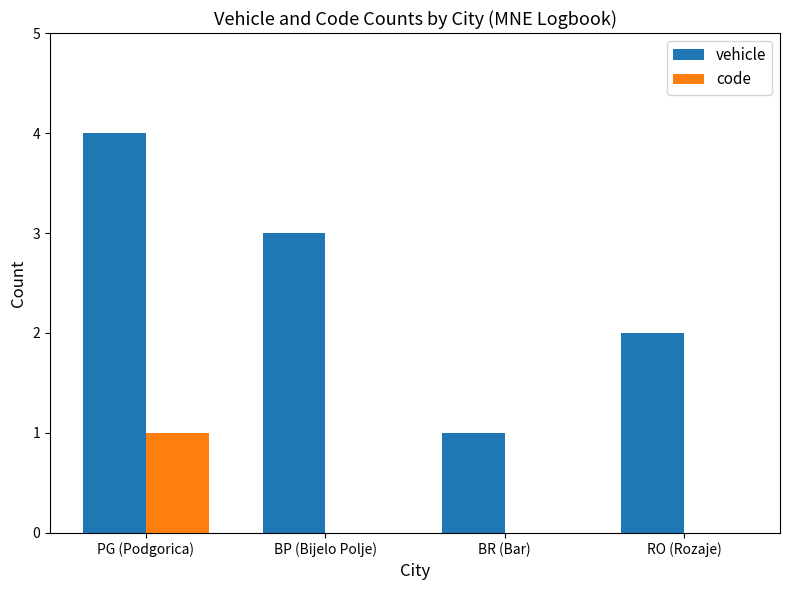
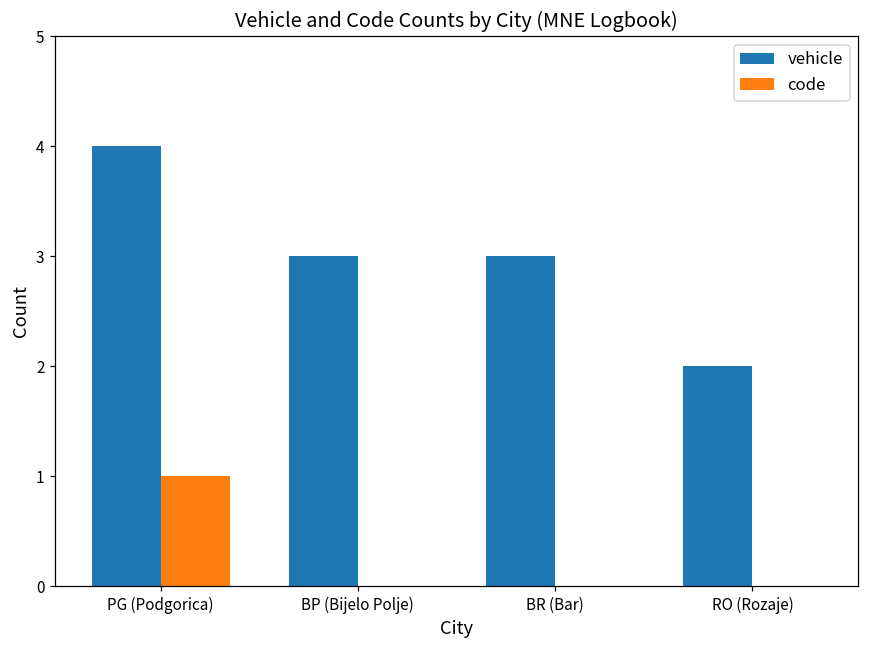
  {
    "vehicle": {
      "PG (Podgorica)": 4,
      "BP (Bijelo Polje)": 3,
-     "BR (Bar)": 1,
+     "BR (Bar)": 3,
      "RO (Rozaje)": 2
    },
    "code": {
      "PG (Podgorica)": 1,
      "BP (Bijelo Polje)": 0,
      "BR (Bar)": 0,
      "RO (Rozaje)": 0
    }
  }
